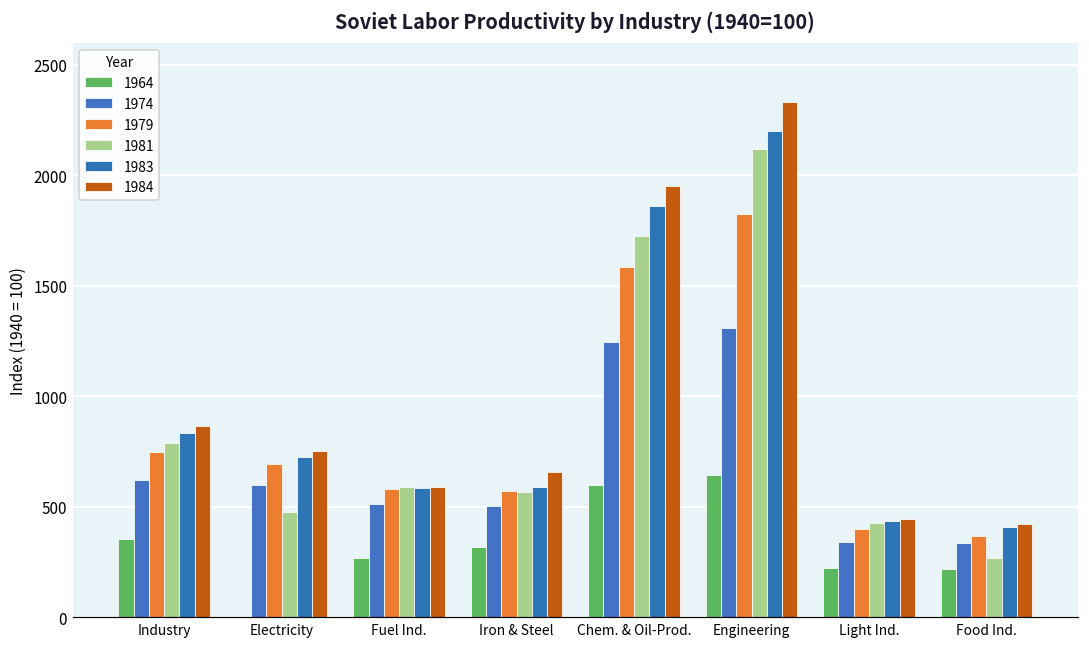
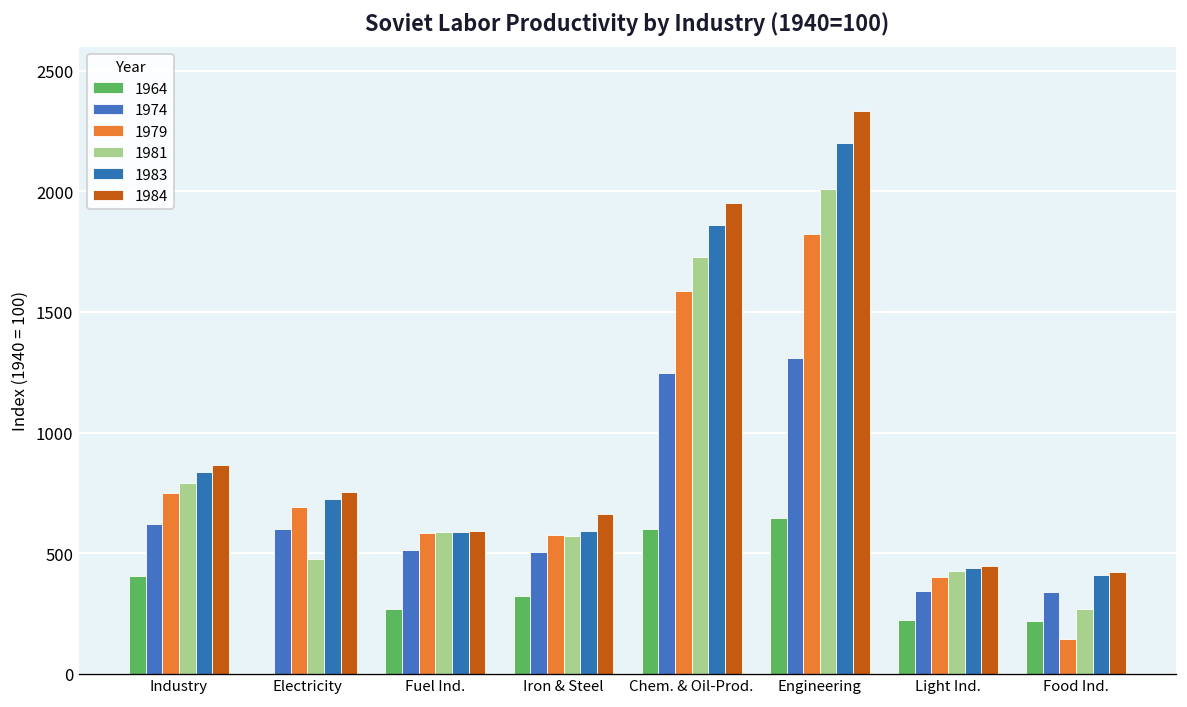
  {
    "1964": {
-     "Industry": 360,
+     "Industry": 400,
      "Electricity": 0,
      "Fuel Ind.": 270,
      "Iron & Steel": 320,
      "Chem. & Oil-Prod.": 600,
      "Engineering": 650,
      "Light Ind.": 220,
      "Food Ind.": 220
    },
    "1979": {
      "Industry": 750,
      "Electricity": 690,
      "Fuel Ind.": 580,
      "Iron & Steel": 570,
      "Chem. & Oil-Prod.": 1590,
      "Engineering": 1820,
      "Light Ind.": 400,
-     "Food Ind.": 370
+     "Food Ind.": 140
    },
    "1981": {
      "Industry": 790,
      "Electricity": 480,
      "Fuel Ind.": 590,
      "Iron & Steel": 570,
      "Chem. & Oil-Prod.": 1730,
-     "Engineering": 2120,
+     "Engineering": 2010,
      "Light Ind.": 430,
      "Food Ind.": 270
    },
    "1984": {
      "Industry": 870,
      "Electricity": 750,
      "Fuel Ind.": 590,
      "Iron & Steel": 660,
      "Chem. & Oil-Prod.": 1950,
      "Engineering": 2330,
      "Light Ind.": 450,
      "Food Ind.": 420
    }
  }
